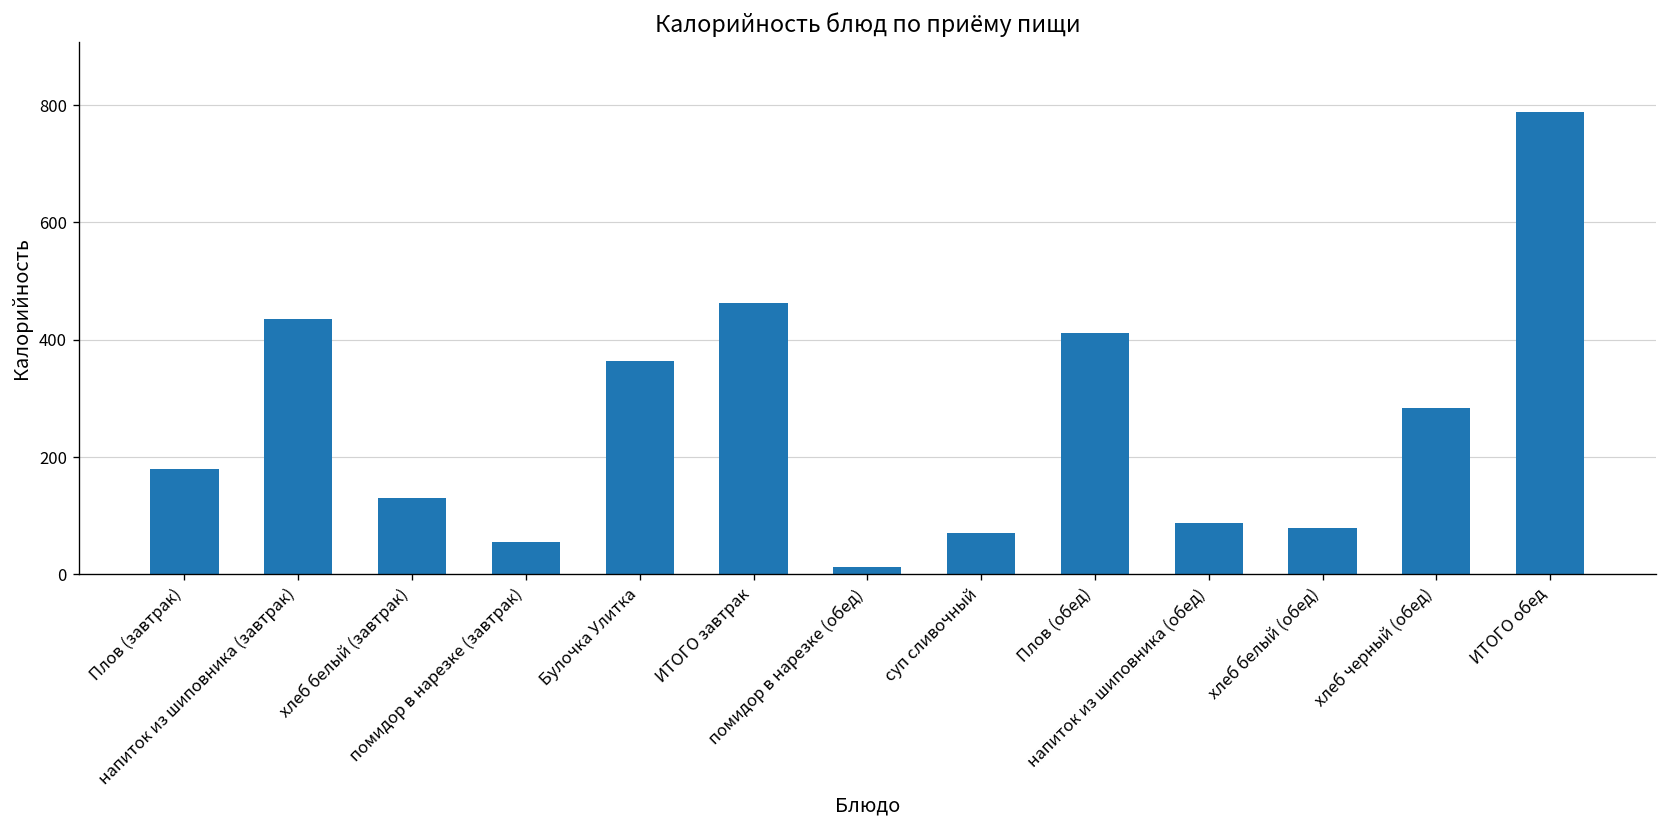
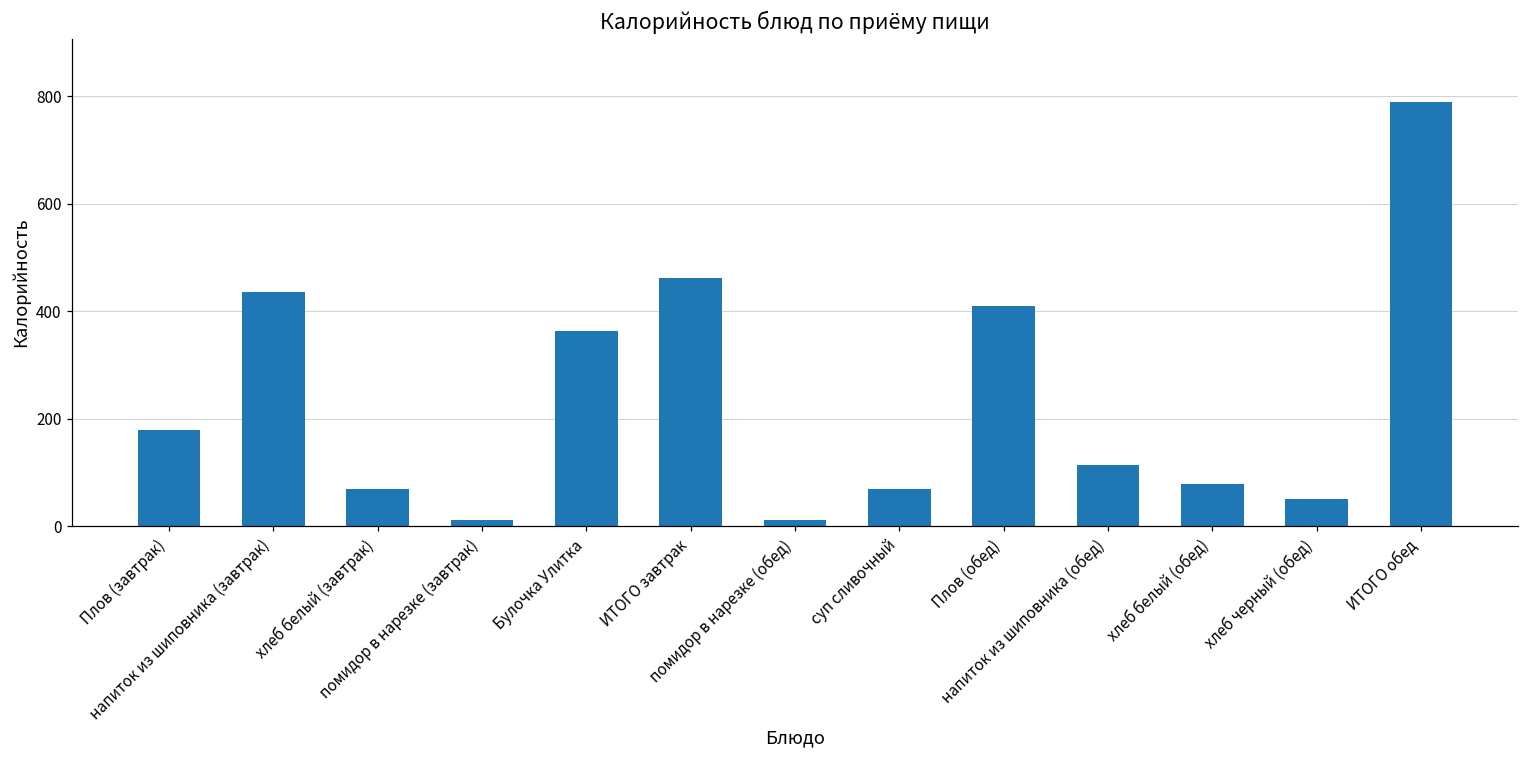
  {
    "Плов (завтрак)": 180,
    "напиток из шиповника (завтрак)": 440,
-   "хлеб белый (завтрак)": 130,
-   "помидор в нарезке (завтрак)": 60,
+   "хлеб белый (завтрак)": 70,
+   "помидор в нарезке (завтрак)": 10,
    "Булочка Улитка": 360,
    "ИТОГО завтрак": 460,
    "помидор в нарезке (обед)": 10,
    "суп сливочный": 70,
    "Плов (обед)": 410,
-   "напиток из шиповника (обед)": 90,
+   "напиток из шиповника (обед)": 110,
    "хлеб белый (обед)": 80,
-   "хлеб черный (обед)": 280,
+   "хлеб черный (обед)": 50,
    "ИТОГО обед": 790
  }
